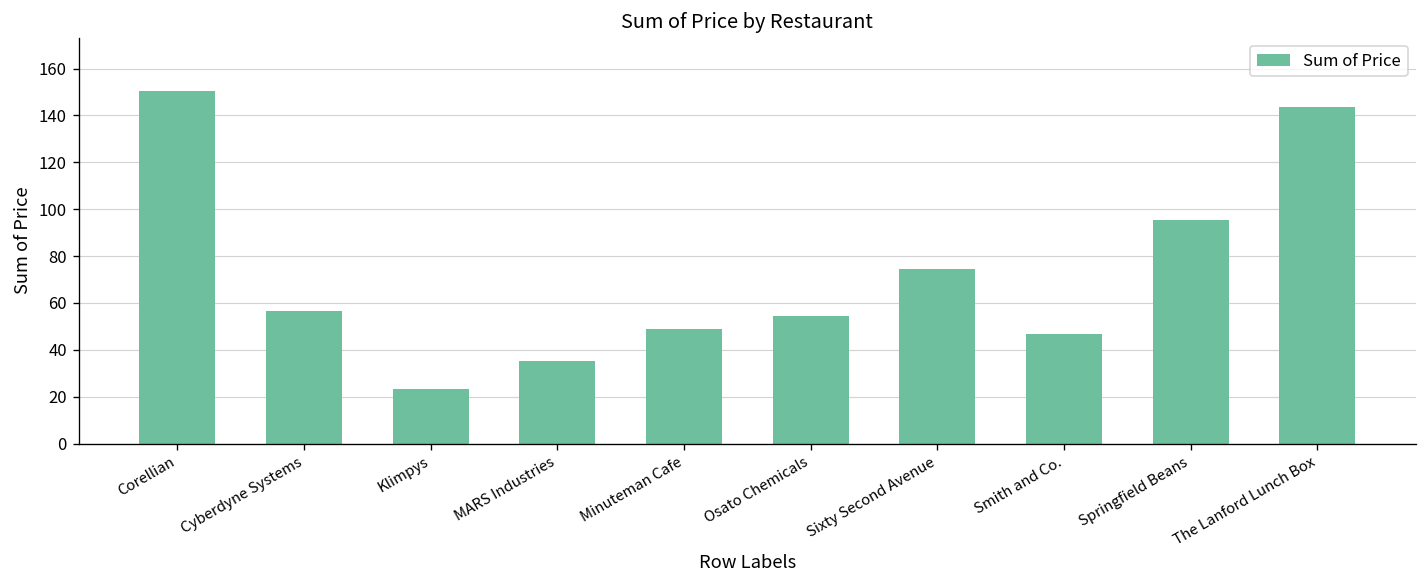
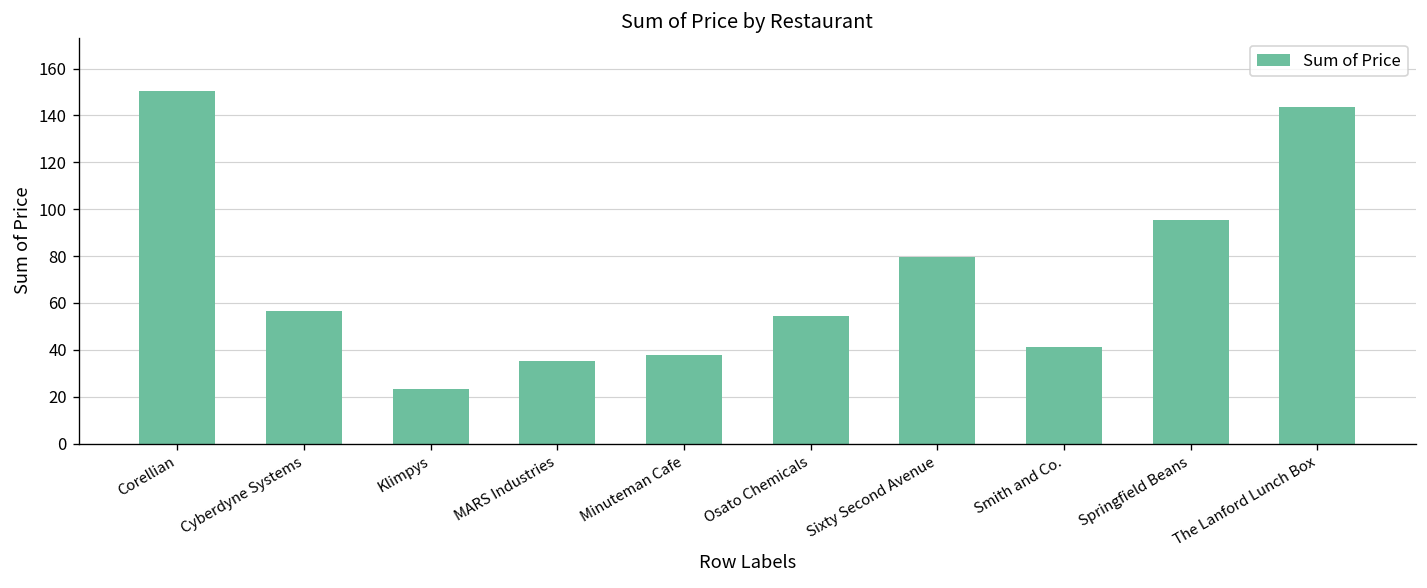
  {
    "Corellian": 151,
    "Cyberdyne Systems": 57,
    "Klimpys": 23,
    "MARS Industries": 35,
-   "Minuteman Cafe": 49,
+   "Minuteman Cafe": 38,
    "Osato Chemicals": 55,
-   "Sixty Second Avenue": 75,
-   "Smith and Co.": 47,
+   "Sixty Second Avenue": 80,
+   "Smith and Co.": 41,
    "Springfield Beans": 95,
    "The Lanford Lunch Box": 144
  }
